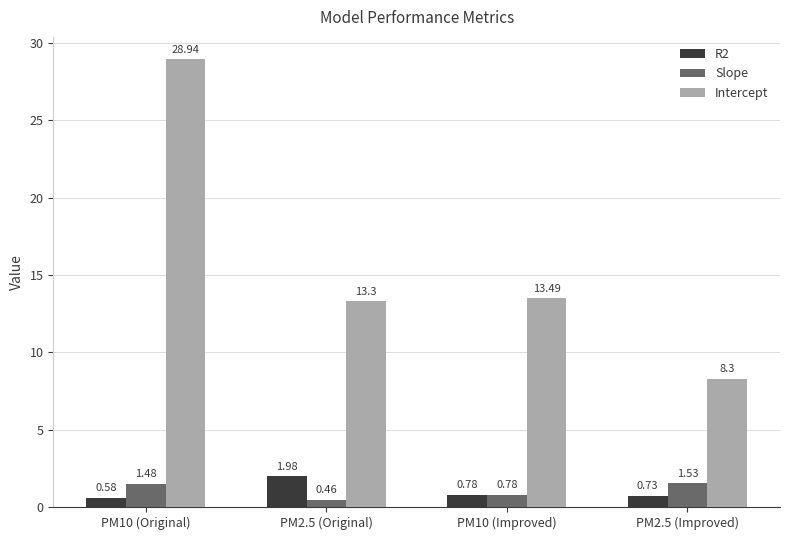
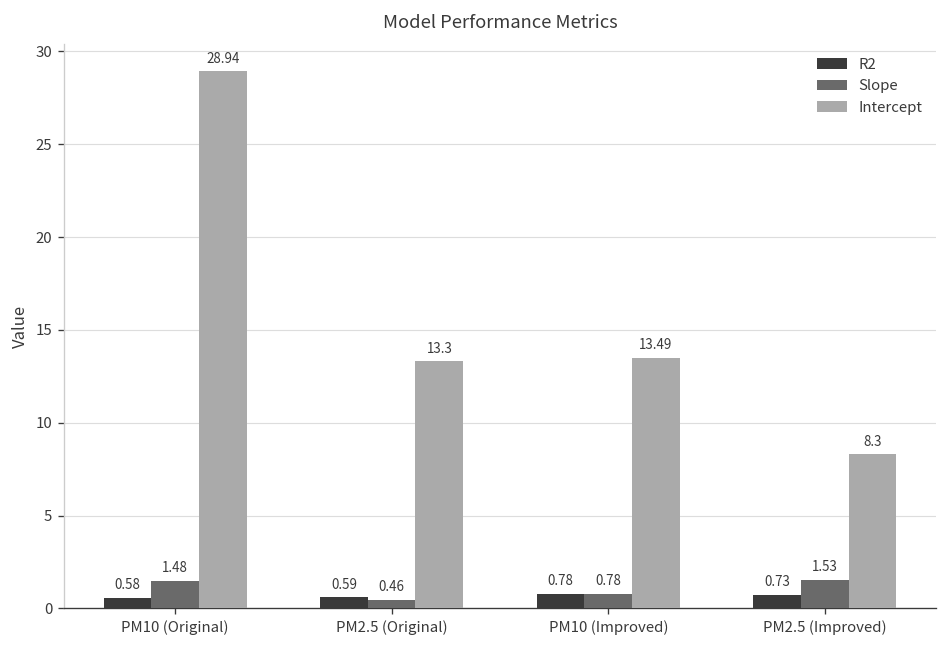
  {
    "R2": {
      "PM10 (Original)": 0.58,
-     "PM2.5 (Original)": 1.98,
+     "PM2.5 (Original)": 0.59,
      "PM10 (Improved)": 0.78,
      "PM2.5 (Improved)": 0.73
    },
    "Slope": {
      "PM10 (Original)": 1.48,
      "PM2.5 (Original)": 0.46,
      "PM10 (Improved)": 0.78,
      "PM2.5 (Improved)": 1.53
    },
    "Intercept": {
      "PM10 (Original)": 28.94,
      "PM2.5 (Original)": 13.3,
      "PM10 (Improved)": 13.49,
      "PM2.5 (Improved)": 8.3
    }
  }
